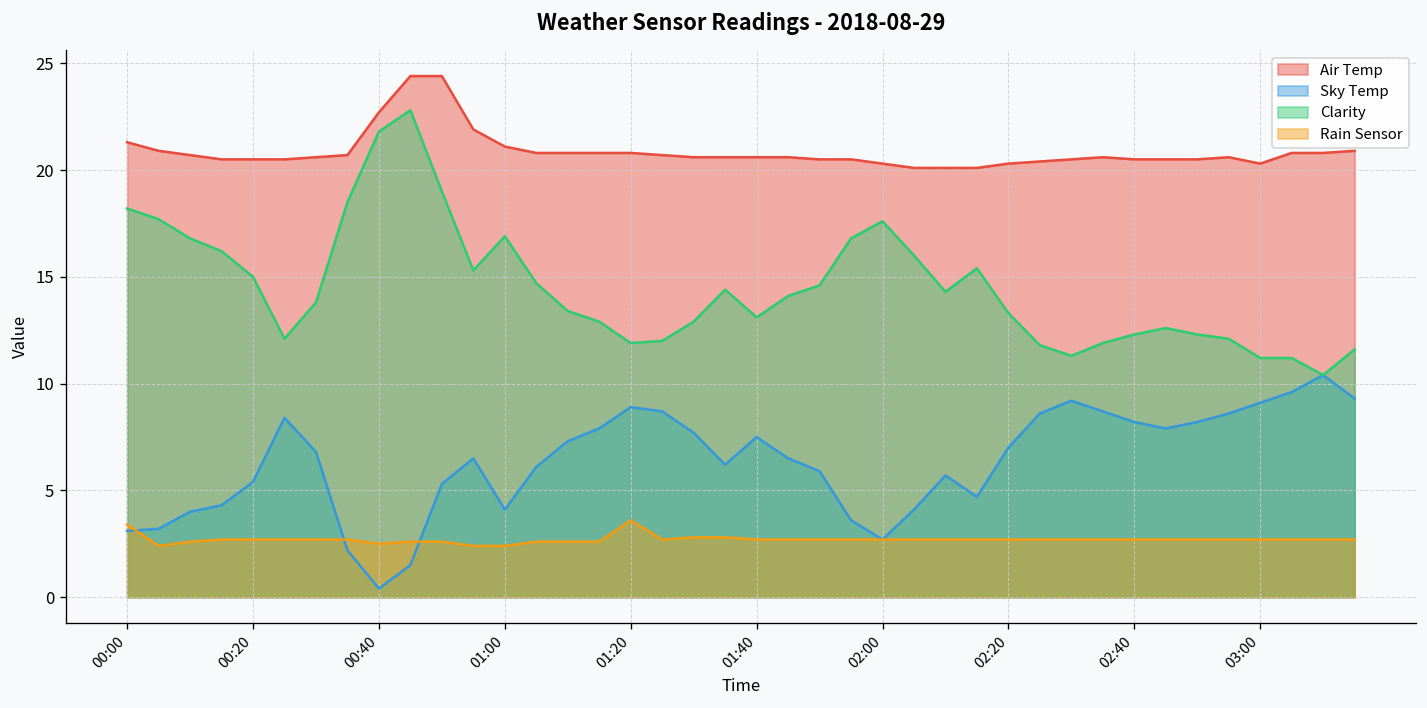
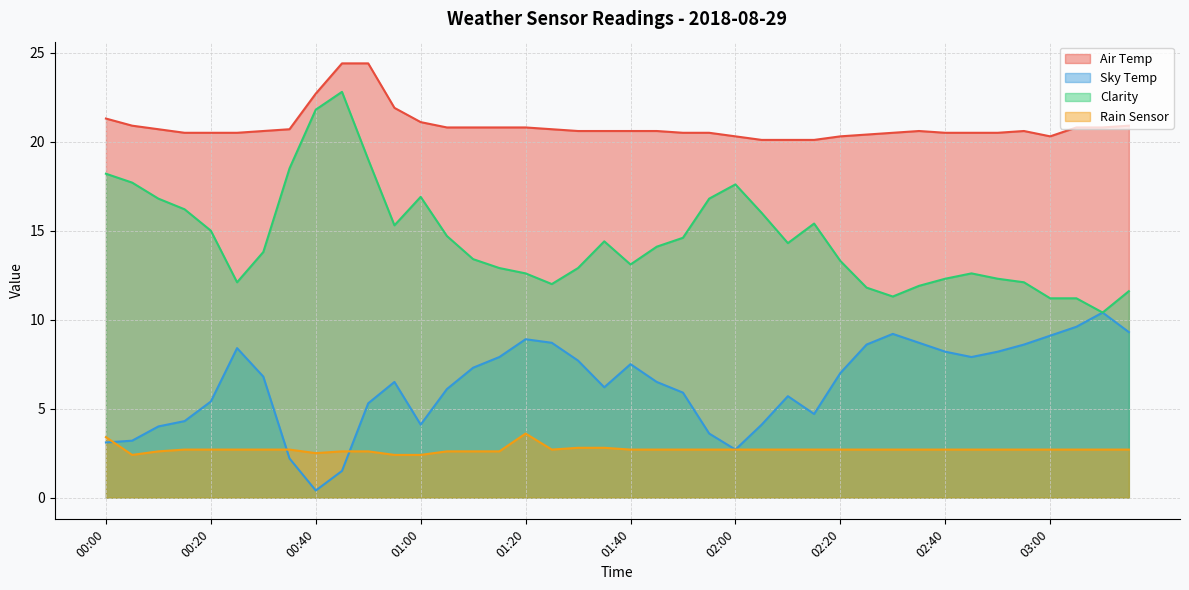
  {
    "Air Temp": {
      "00:00": 21.3,
      "00:20": 20.5,
      "00:40": 22.7,
      "01:00": 21.1,
      "01:20": 20.8,
      "01:40": 20.6,
      "02:00": 20.3,
      "02:20": 20.3,
      "02:40": 20.5,
      "03:00": 20.3
    },
    "Sky Temp": {
      "00:00": 3.1,
      "00:20": 5.4,
      "00:40": 0.4,
      "01:00": 4.1,
      "01:20": 8.9,
      "01:40": 7.5,
      "02:20": 7.0,
      "02:40": 8.2,
      "03:00": 9.1
    },
    "Clarity": {
      "00:00": 18.2,
      "00:20": 15.0,
      "00:40": 21.8,
      "01:00": 16.9,
-     "01:20": 11.9,
+     "01:20": 12.6,
      "01:40": 13.1,
      "02:00": 17.6,
      "02:20": 13.3,
      "02:40": 12.3,
      "03:00": 11.2
    },
    "Rain Sensor": {
      "00:00": 3.4,
      "00:20": 2.7,
      "00:40": 2.5,
      "01:00": 2.4,
      "01:20": 3.6,
      "01:40": 2.7,
      "02:20": 2.7,
      "02:40": 2.7,
      "03:00": 2.7
    }
  }
